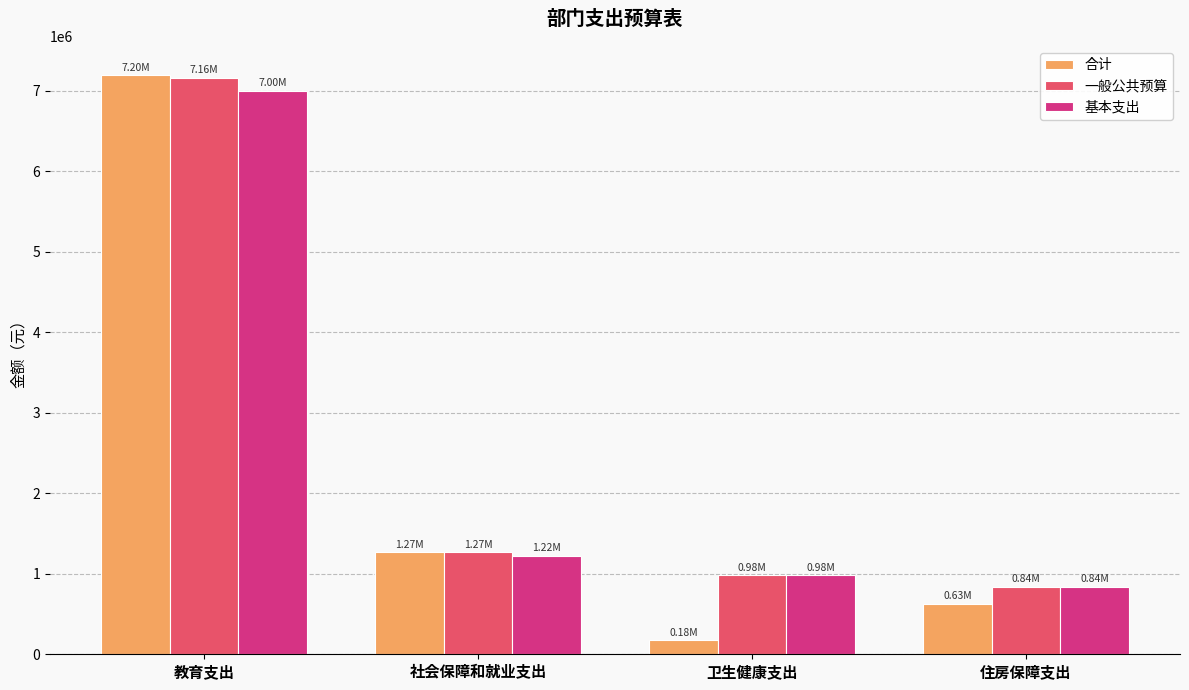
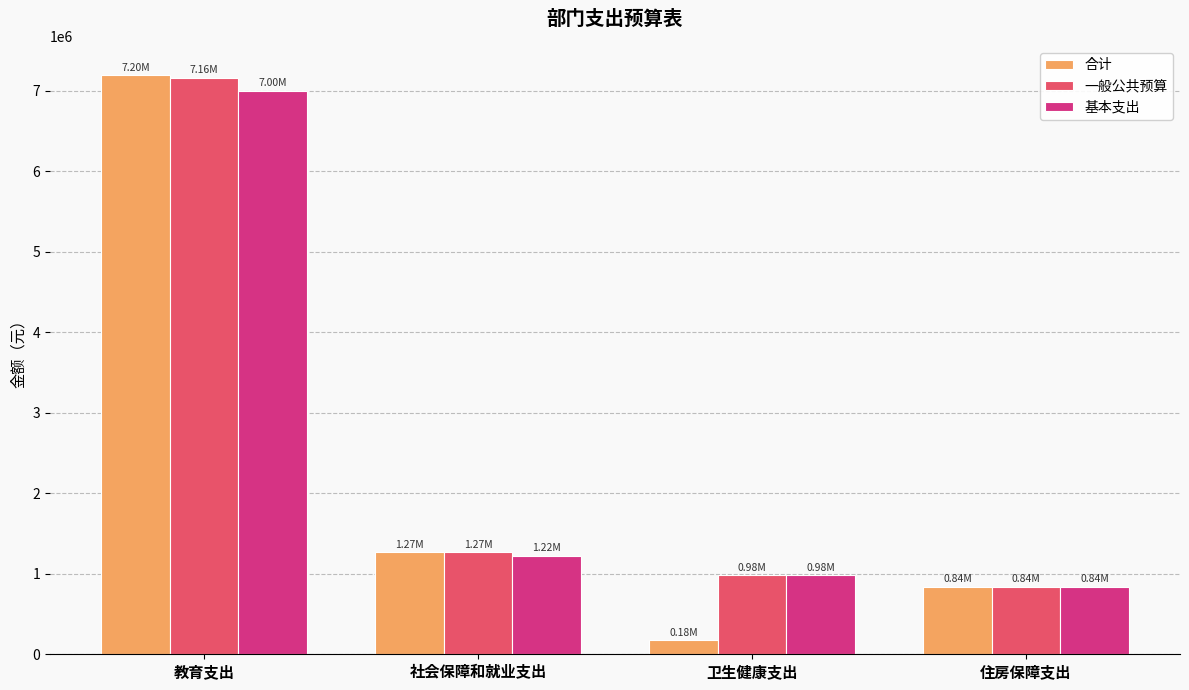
  {
    "合计": {
      "教育支出": "7.20M",
      "社会保障和就业支出": "1.27M",
      "卫生健康支出": "0.18M",
-     "住房保障支出": "0.63M"
+     "住房保障支出": "0.84M"
    }
  }
